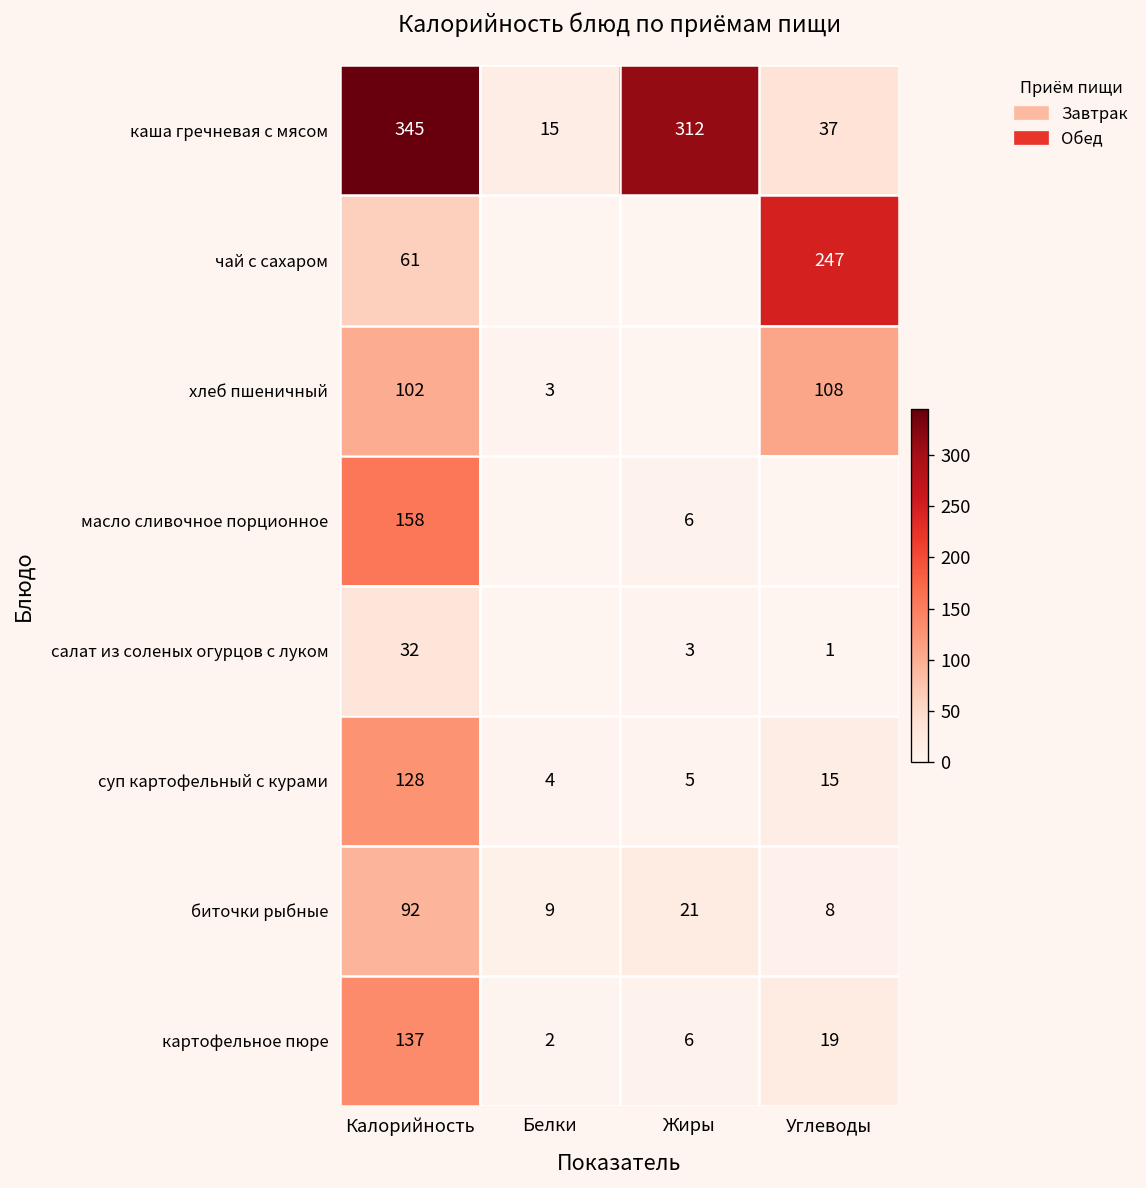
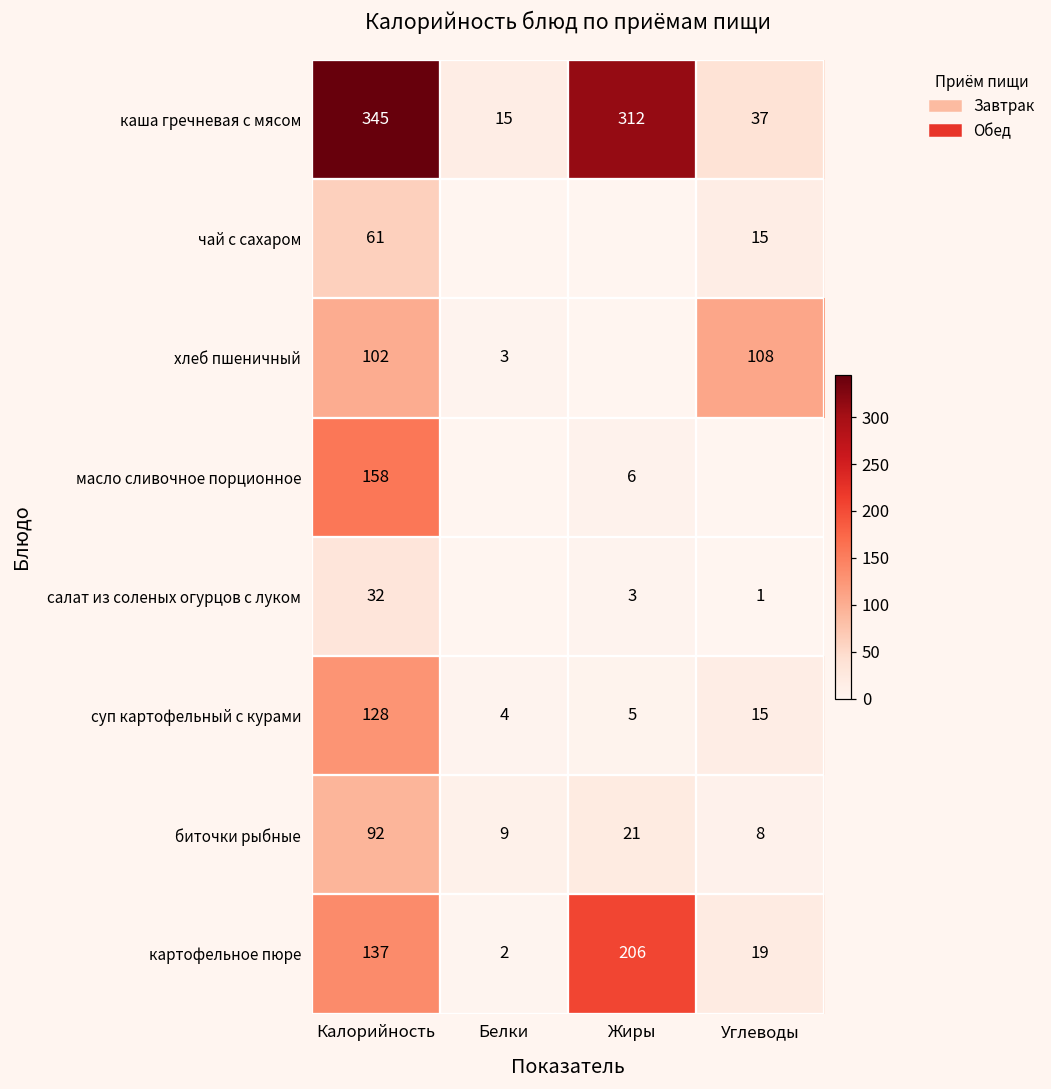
  {
    "каша гречневая с мясом": {
      "Калорийность": 345,
      "Белки": 15,
      "Жиры": 312,
      "Углеводы": 37
    },
    "чай с сахаром": {
      "Калорийность": 61,
-     "Углеводы": 247
+     "Углеводы": 15
    },
    "хлеб пшеничный": {
      "Калорийность": 102,
      "Белки": 3,
      "Углеводы": 108
    },
    "масло сливочное порционное": {
      "Калорийность": 158,
      "Жиры": 6
    },
    "салат из соленых огурцов с луком": {
      "Калорийность": 32,
      "Жиры": 3,
      "Углеводы": 1
    },
    "суп картофельный с курами": {
      "Калорийность": 128,
      "Белки": 4,
      "Жиры": 5,
      "Углеводы": 15
    },
    "биточки рыбные": {
      "Калорийность": 92,
      "Белки": 9,
      "Жиры": 21,
      "Углеводы": 8
    },
    "картофельное пюре": {
      "Калорийность": 137,
      "Белки": 2,
-     "Жиры": 6,
+     "Жиры": 206,
      "Углеводы": 19
    }
  }
